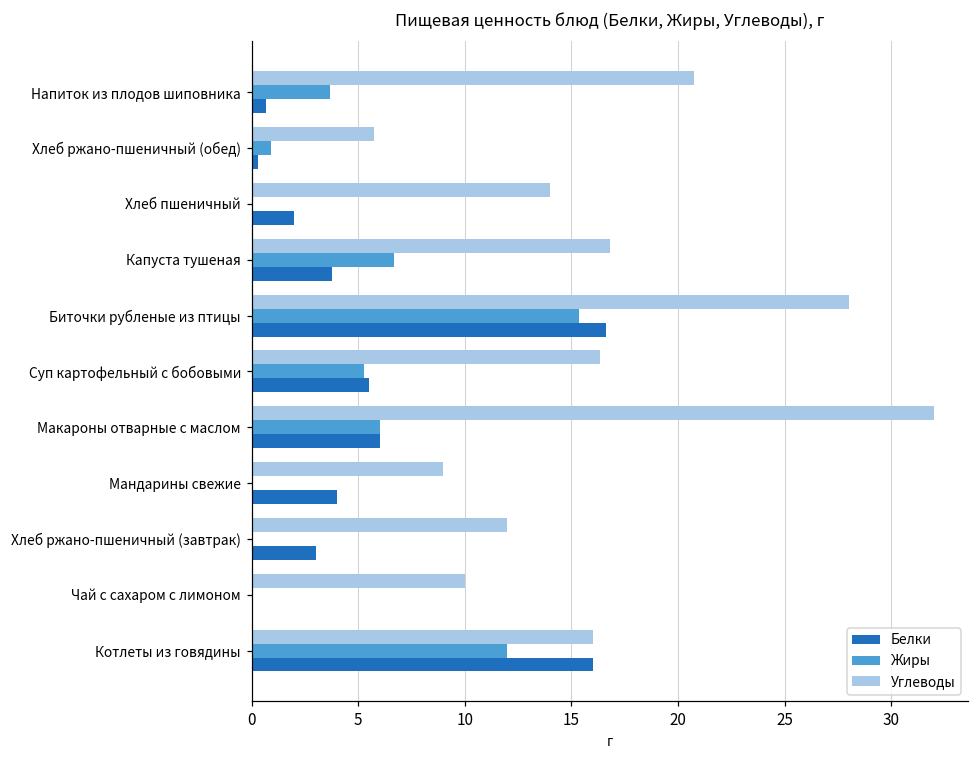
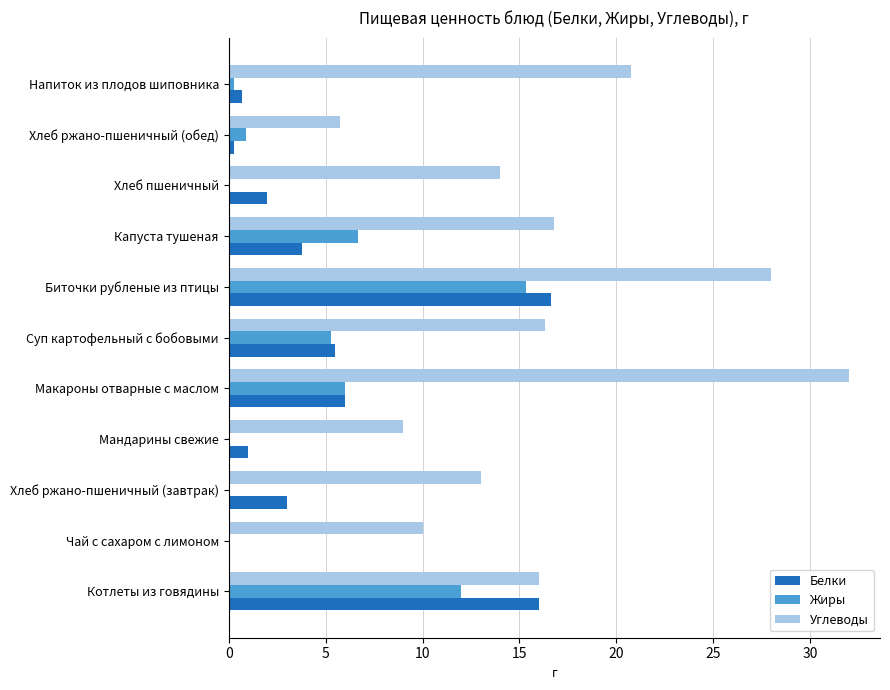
  {
    "Белки": {
      "Напиток из плодов шиповника": 0.7,
      "Хлеб ржано-пшеничный (обед)": 0.3,
      "Хлеб пшеничный": 2,
      "Капуста тушеная": 3.8,
      "Биточки рубленые из птицы": 16.6,
      "Суп картофельный с бобовыми": 5.5,
      "Макароны отварные с маслом": 6,
-     "Мандарины свежие": 4,
+     "Мандарины свежие": 1,
      "Хлеб ржано-пшеничный (завтрак)": 3,
      "Чай с сахаром с лимоном": 0,
      "Котлеты из говядины": 16
    },
    "Жиры": {
-     "Напиток из плодов шиповника": 3.7,
+     "Напиток из плодов шиповника": 0.3,
      "Хлеб ржано-пшеничный (обед)": 0.9,
      "Хлеб пшеничный": 0.0,
      "Капуста тушеная": 6.7,
      "Биточки рубленые из птицы": 15.3,
      "Суп картофельный с бобовыми": 5.3,
      "Макароны отварные с маслом": 6.0,
      "Мандарины свежие": 0.0,
      "Хлеб ржано-пшеничный (завтрак)": 0.0,
      "Чай с сахаром с лимоном": 0.0,
      "Котлеты из говядины": 12.0
    },
    "Углеводы": {
      "Напиток из плодов шиповника": 20.8,
      "Хлеб ржано-пшеничный (обед)": 5.8,
      "Хлеб пшеничный": 14,
      "Капуста тушеная": 16.8,
      "Биточки рубленые из птицы": 28,
      "Суп картофельный с бобовыми": 16.3,
      "Макароны отварные с маслом": 32,
      "Мандарины свежие": 9,
-     "Хлеб ржано-пшеничный (завтрак)": 12,
+     "Хлеб ржано-пшеничный (завтрак)": 13,
      "Чай с сахаром с лимоном": 10,
      "Котлеты из говядины": 16
    }
  }
